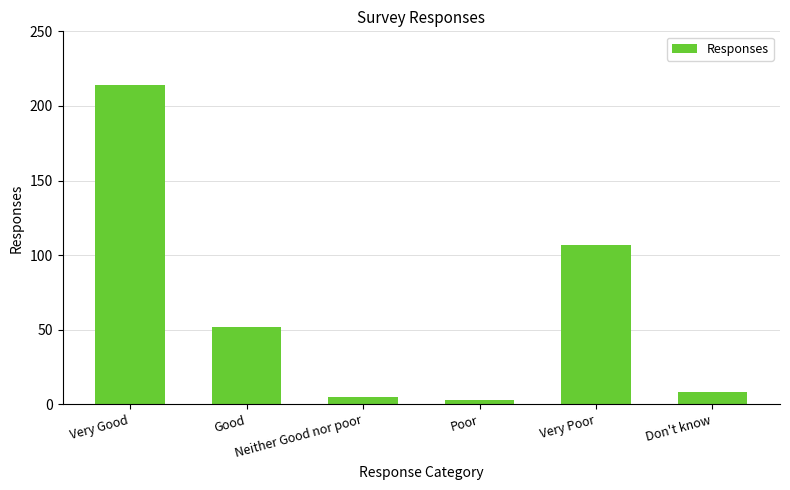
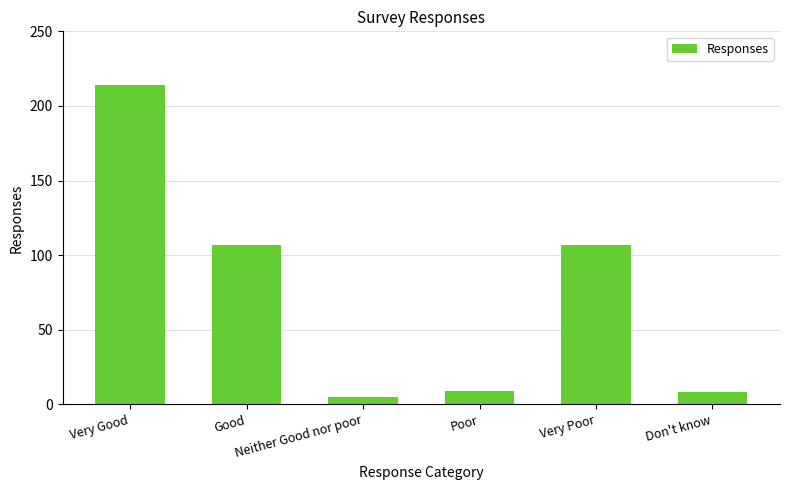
  {
    "Very Good": 214,
-   "Good": 52,
+   "Good": 107,
    "Neither Good nor poor": 5,
-   "Poor": 3,
+   "Poor": 9,
    "Very Poor": 107,
    "Don't know": 8
  }
